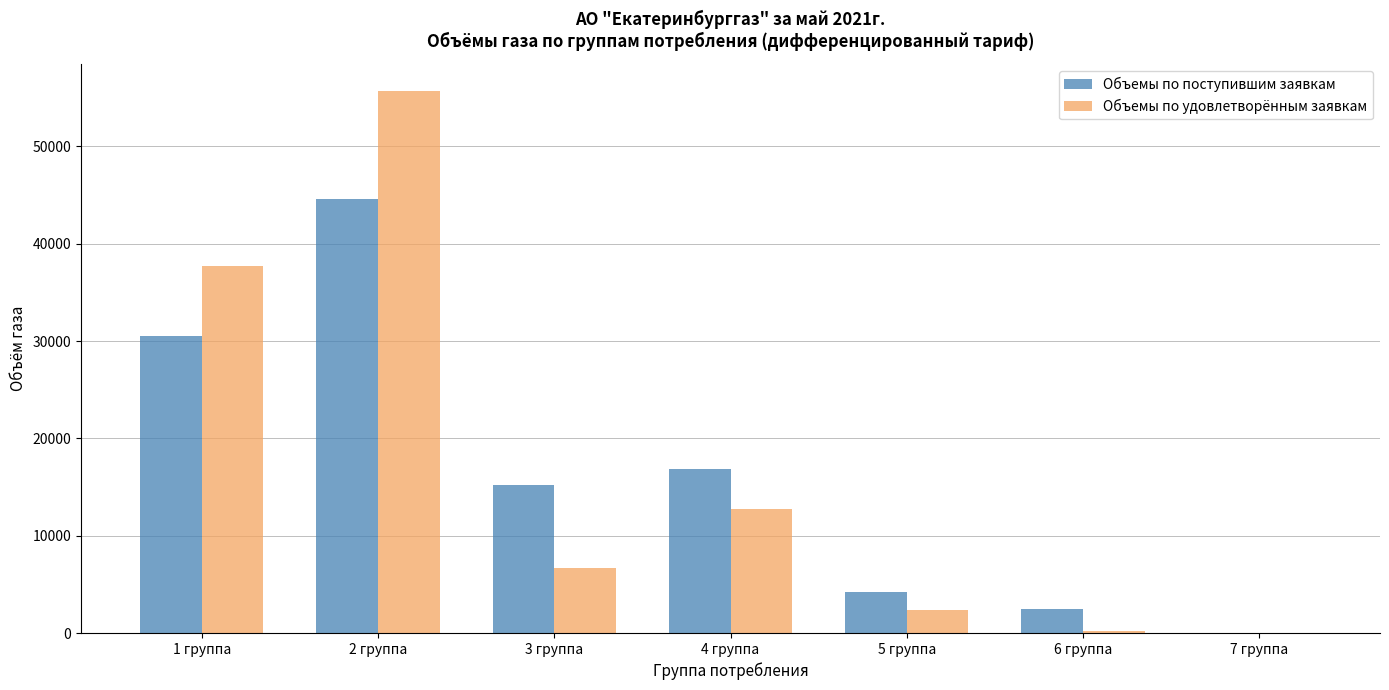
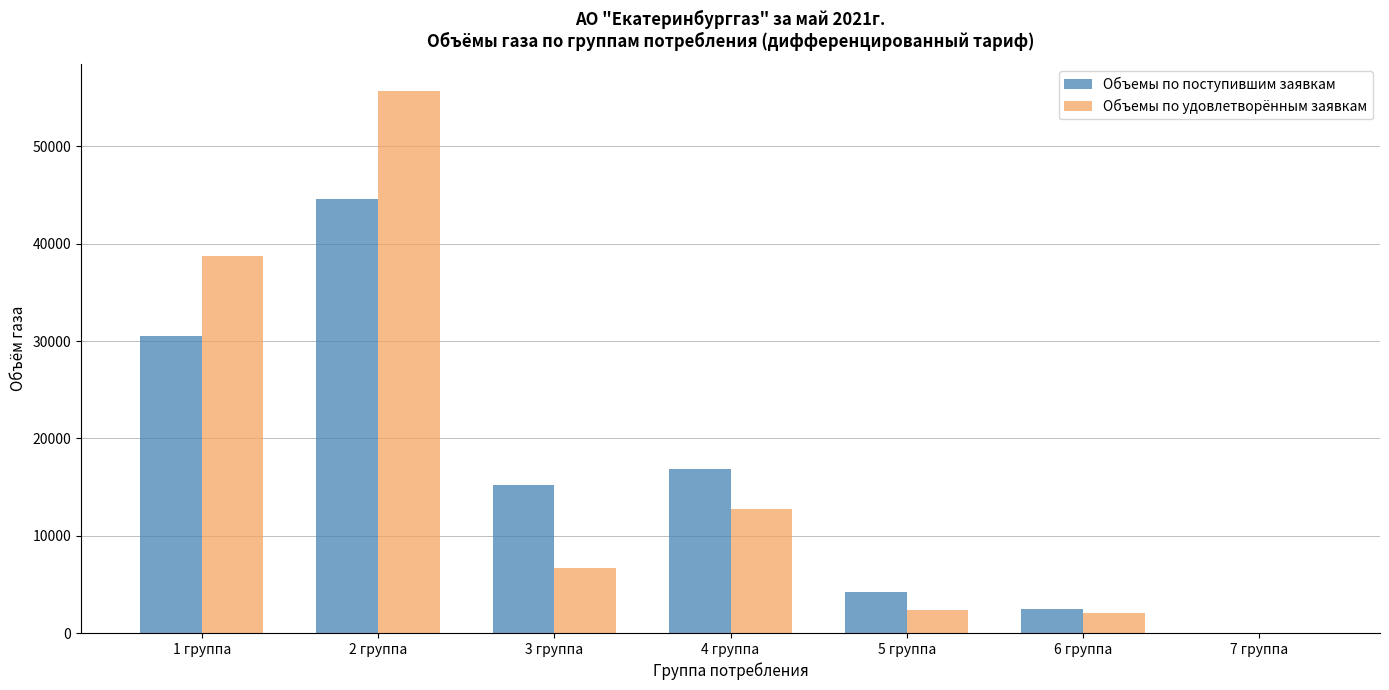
  {
    "Объемы по поступившим заявкам": {
      "1 группа": 31000,
      "2 группа": 45000,
      "3 группа": 15000,
      "4 группа": 17000,
      "5 группа": 4000,
      "6 группа": 2000
    },
    "Объемы по удовлетворённым заявкам": {
-     "1 группа": 38000,
+     "1 группа": 39000,
      "2 группа": 56000,
      "3 группа": 7000,
      "4 группа": 13000,
      "5 группа": 2000,
-     "6 группа": 0
+     "6 группа": 2000
    }
  }
